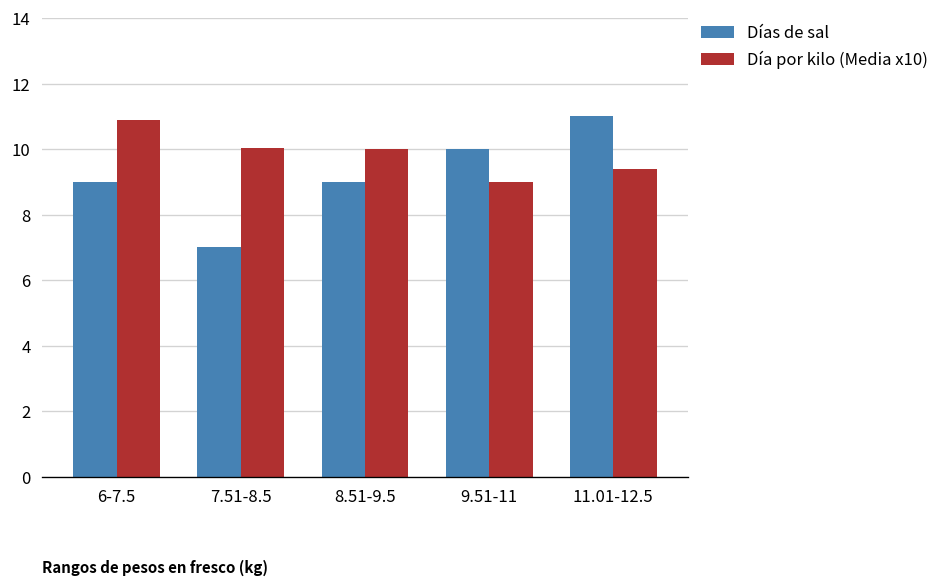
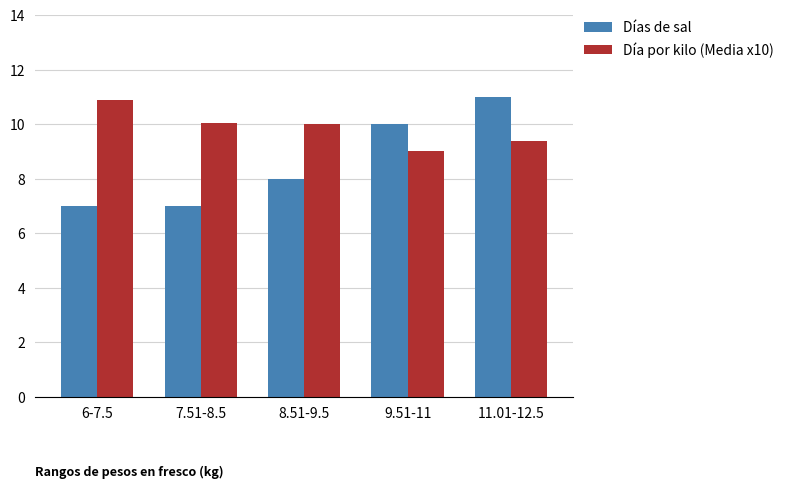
  {
    "Días de sal": {
-     "6-7.5": 9,
+     "6-7.5": 7,
      "7.51-8.5": 7,
-     "8.51-9.5": 9,
+     "8.51-9.5": 8,
      "9.51-11": 10,
      "11.01-12.5": 11
    },
    "Día por kilo (Media x10)": {
      "6-7.5": 10.9,
      "7.51-8.5": 10,
      "8.51-9.5": 10,
      "9.51-11": 9,
      "11.01-12.5": 9.4
    }
  }
